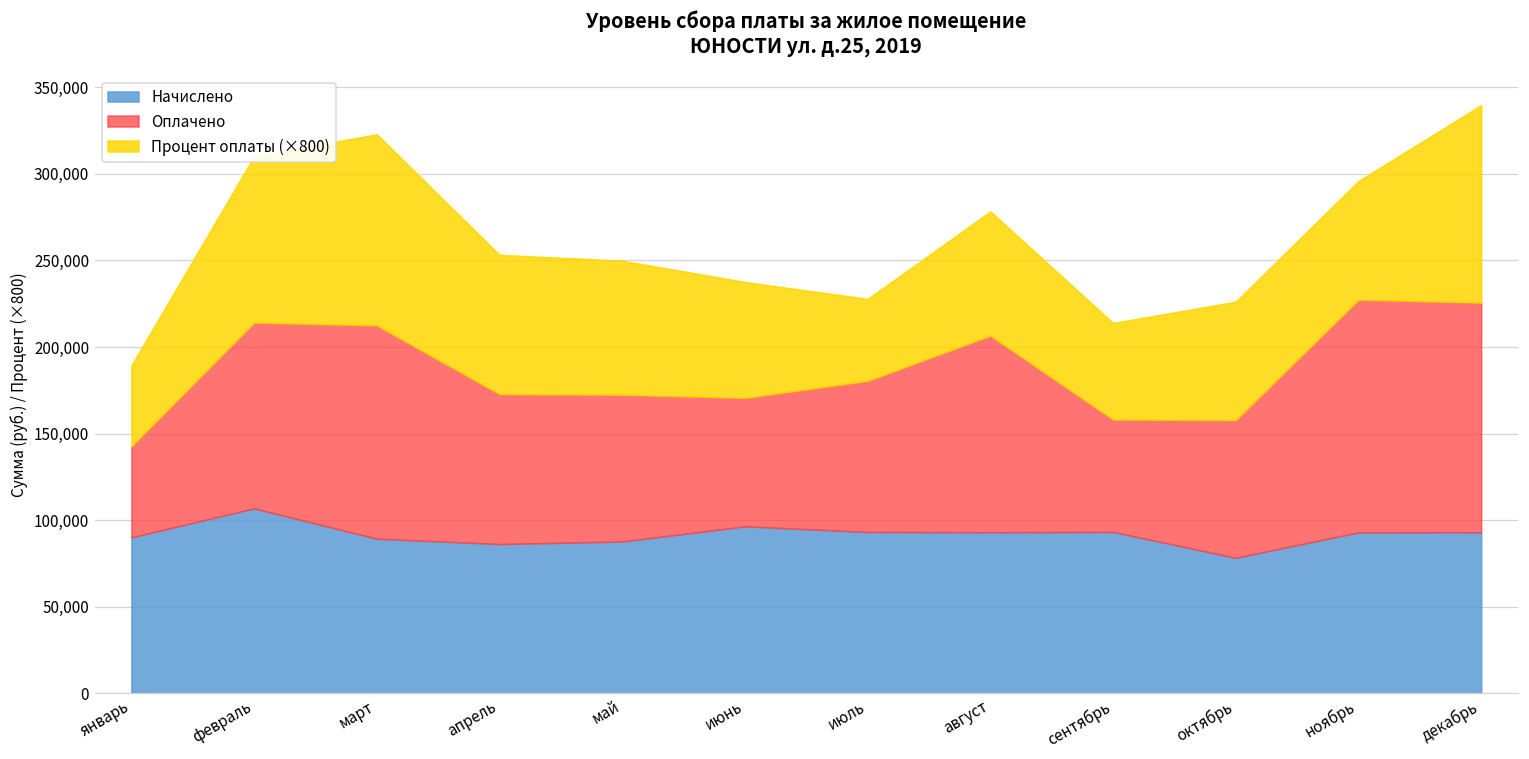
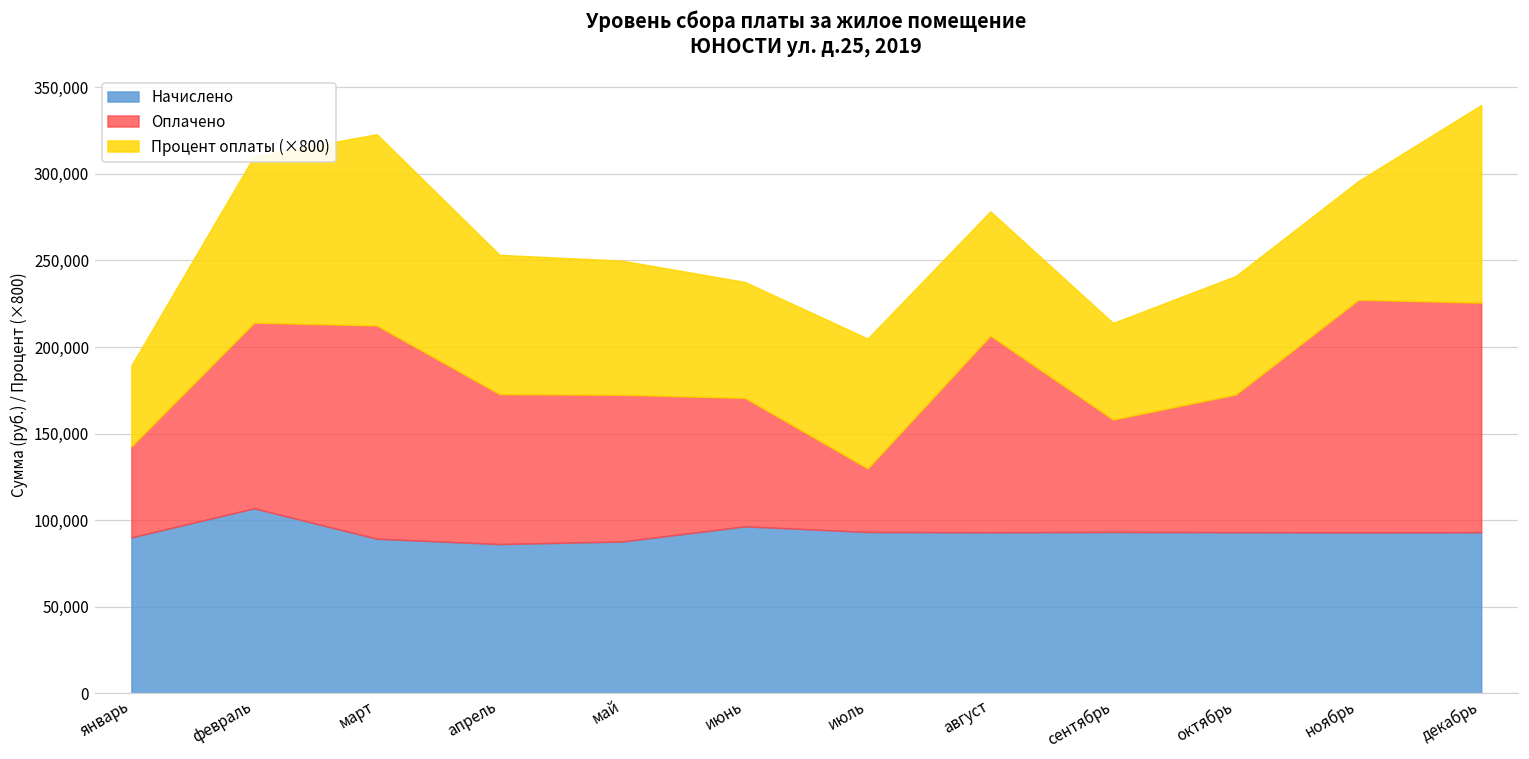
  {
    "Начислено": {
      "январь": "90,000",
      "февраль": "107,000",
      "март": "89,000",
      "апрель": "86,000",
      "май": "88,000",
      "июнь": "96,000",
      "июль": "93,000",
      "август": "93,000",
      "сентябрь": "93,000",
-     "октябрь": "78,000",
+     "октябрь": "93,000",
      "ноябрь": "93,000",
      "декабрь": "93,000"
    },
    "Оплачено": {
      "январь": "53,000",
      "февраль": "107,000",
      "март": "123,000",
      "апрель": "87,000",
      "май": "85,000",
      "июнь": "74,000",
-     "июль": "87,000",
+     "июль": "37,000",
      "август": "114,000",
      "сентябрь": "65,000",
      "октябрь": "80,000",
      "ноябрь": "134,000",
      "декабрь": "133,000"
    },
    "Процент оплаты (×800)": {
      "январь": "47,000",
      "март": "110,000",
      "апрель": "80,000",
      "май": "77,000",
      "июнь": "67,000",
-     "июль": "47,000",
+     "июль": "75,000",
      "август": "72,000",
      "сентябрь": "56,000",
      "октябрь": "68,000",
      "ноябрь": "69,000",
      "декабрь": "114,000"
    }
  }
